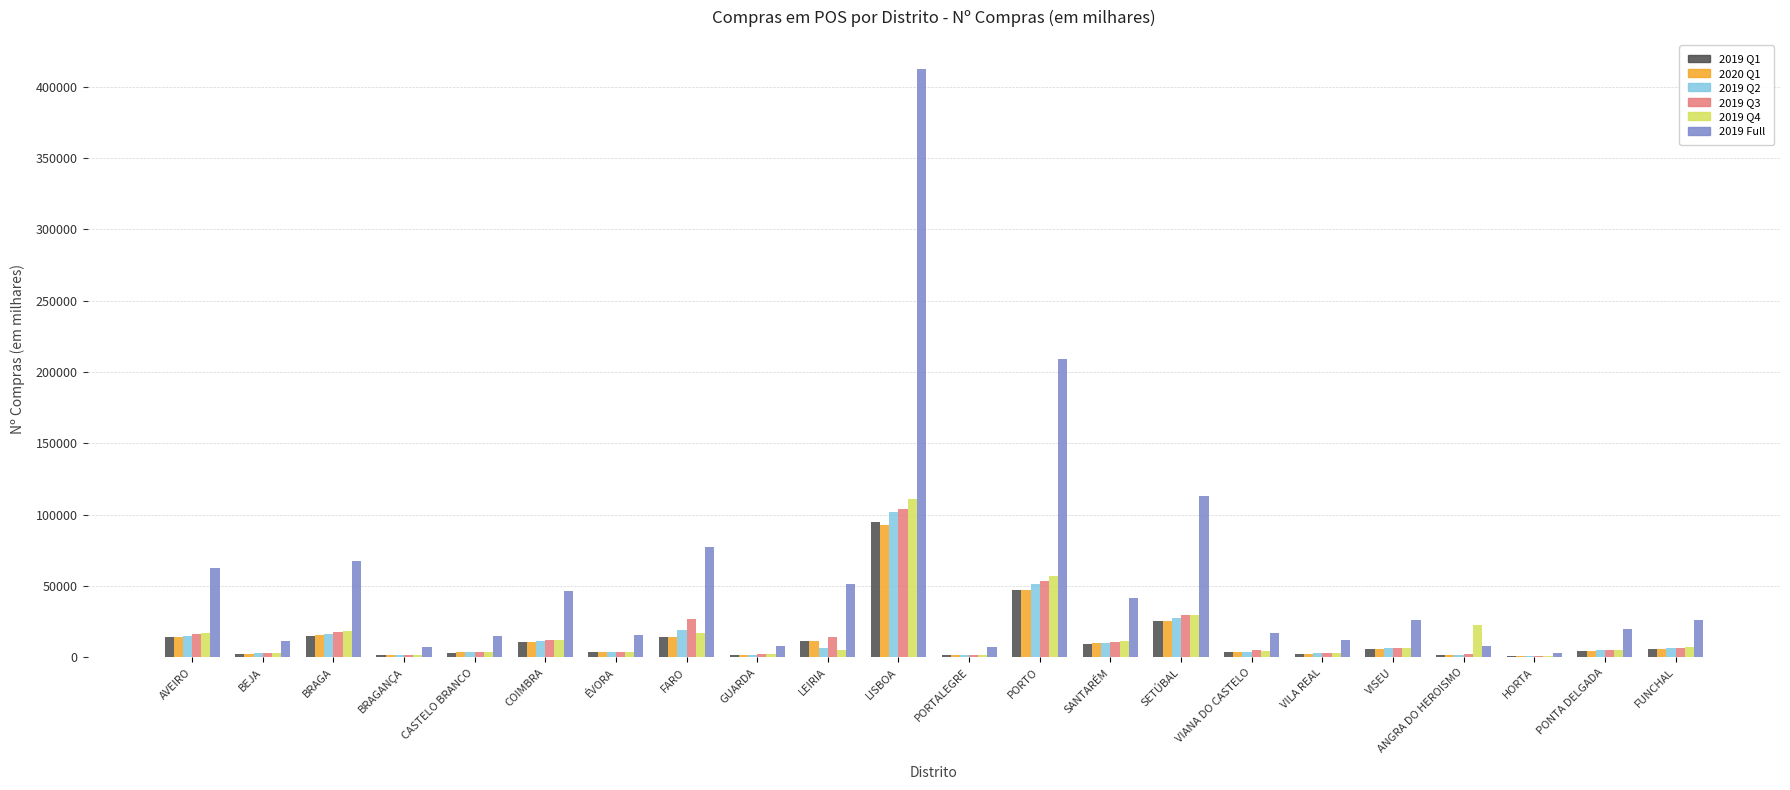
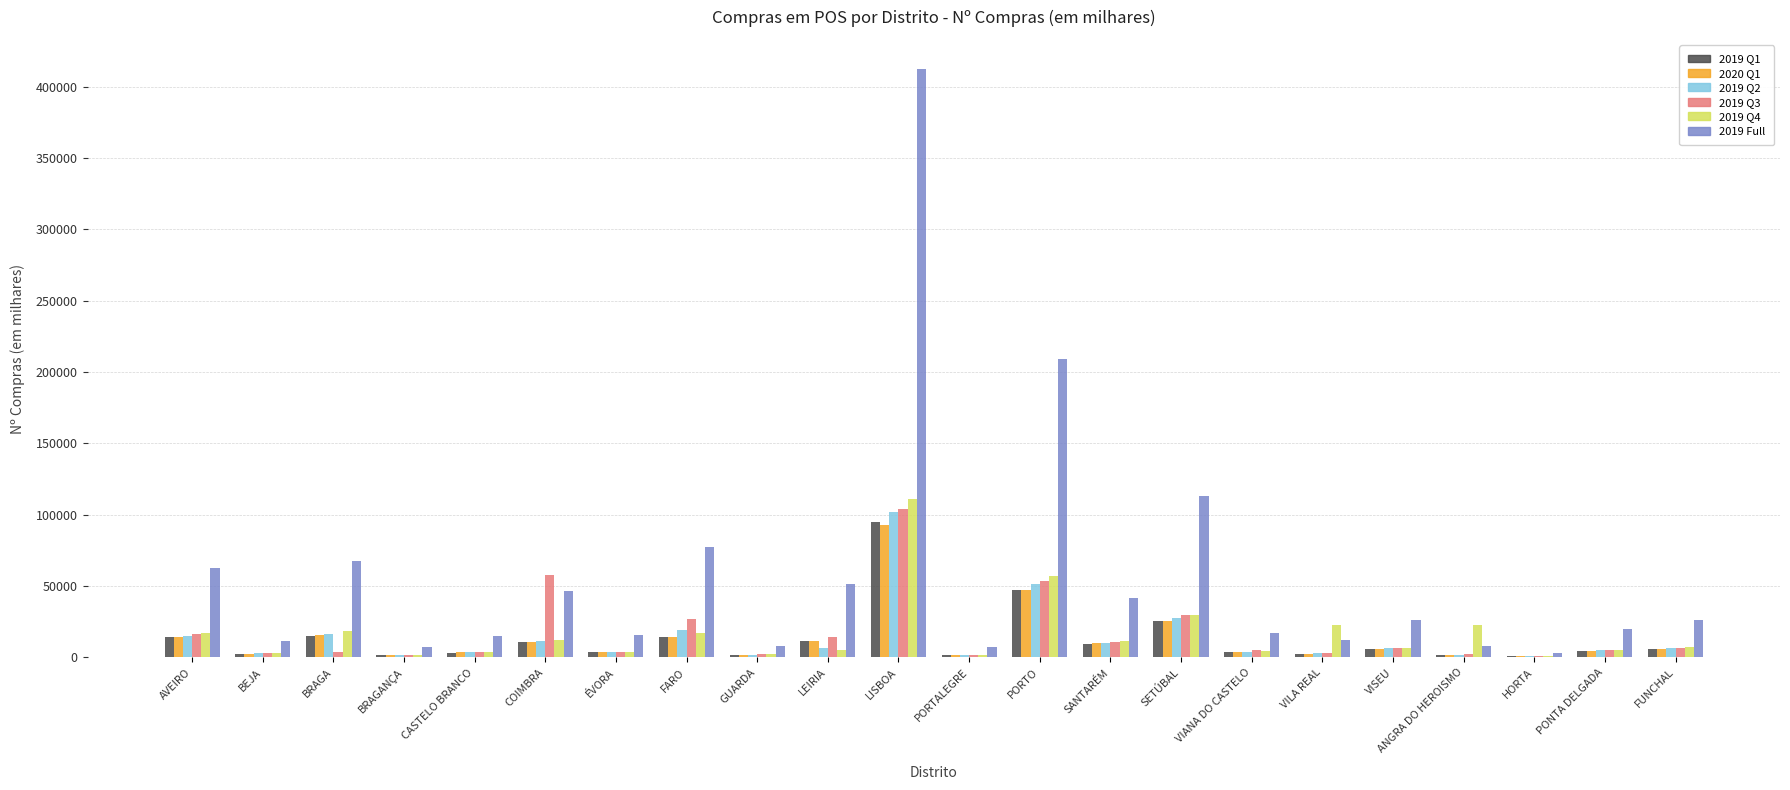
  {
    "2019 Q1": {
      "AVEIRO": 14000,
      "BEJA": 2000,
      "BRAGA": 15000,
      "CASTELO BRANCO": 3000,
      "COIMBRA": 11000,
      "ÉVORA": 4000,
      "FARO": 14000,
      "GUARDA": 2000,
      "LEIRIA": 11000,
      "LISBOA": 95000,
      "PORTO": 47000,
      "SANTARÉM": 9000,
      "SETÚBAL": 25000,
      "VIANA DO CASTELO": 4000,
      "VILA REAL": 3000,
      "VISEU": 6000,
      "ANGRA DO HEROISMO": 2000,
      "PONTA DELGADA": 4000,
      "FUNCHAL": 6000
    },
    "2020 Q1": {
      "AVEIRO": 15000,
      "BEJA": 3000,
      "BRAGA": 16000,
      "CASTELO BRANCO": 4000,
      "COIMBRA": 11000,
      "ÉVORA": 4000,
      "FARO": 14000,
      "GUARDA": 2000,
      "LEIRIA": 12000,
      "LISBOA": 93000,
      "PORTALEGRE": 2000,
      "PORTO": 47000,
      "SANTARÉM": 10000,
      "SETÚBAL": 26000,
      "VIANA DO CASTELO": 4000,
      "VILA REAL": 3000,
      "VISEU": 6000,
      "ANGRA DO HEROISMO": 2000,
      "PONTA DELGADA": 4000,
      "FUNCHAL": 6000
    },
    "2019 Q2": {
      "AVEIRO": 15000,
      "BEJA": 3000,
      "BRAGA": 16000,
      "CASTELO BRANCO": 4000,
      "COIMBRA": 11000,
      "ÉVORA": 4000,
      "FARO": 19000,
      "GUARDA": 2000,
      "LEIRIA": 7000,
      "LISBOA": 102000,
      "PORTALEGRE": 2000,
      "PORTO": 52000,
      "SANTARÉM": 10000,
      "SETÚBAL": 28000,
      "VIANA DO CASTELO": 4000,
      "VILA REAL": 3000,
      "VISEU": 6000,
      "ANGRA DO HEROISMO": 2000,
      "PONTA DELGADA": 5000,
      "FUNCHAL": 6000
    },
    "2019 Q3": {
      "AVEIRO": 16000,
      "BEJA": 3000,
-     "BRAGA": 18000,
+     "BRAGA": 4000,
      "BRAGANÇA": 2000,
      "CASTELO BRANCO": 4000,
-     "COIMBRA": 12000,
+     "COIMBRA": 58000,
      "ÉVORA": 4000,
      "FARO": 27000,
      "GUARDA": 2000,
      "LEIRIA": 14000,
      "LISBOA": 104000,
      "PORTALEGRE": 2000,
      "PORTO": 54000,
      "SANTARÉM": 11000,
      "SETÚBAL": 30000,
      "VIANA DO CASTELO": 5000,
      "VILA REAL": 3000,
      "VISEU": 7000,
      "ANGRA DO HEROISMO": 2000,
      "PONTA DELGADA": 5000,
      "FUNCHAL": 7000
    },
    "2019 Q4": {
      "AVEIRO": 17000,
      "BEJA": 3000,
      "BRAGA": 18000,
      "BRAGANÇA": 2000,
      "CASTELO BRANCO": 4000,
      "COIMBRA": 13000,
      "ÉVORA": 4000,
      "FARO": 17000,
      "GUARDA": 2000,
      "LEIRIA": 5000,
      "LISBOA": 111000,
      "PORTALEGRE": 2000,
      "PORTO": 57000,
      "SANTARÉM": 11000,
      "SETÚBAL": 30000,
      "VIANA DO CASTELO": 4000,
-     "VILA REAL": 3000,
+     "VILA REAL": 23000,
      "VISEU": 7000,
      "ANGRA DO HEROISMO": 23000,
      "PONTA DELGADA": 5000,
      "FUNCHAL": 7000
    },
    "2019 Full": {
      "AVEIRO": 63000,
      "BEJA": 12000,
      "BRAGA": 68000,
      "BRAGANÇA": 7000,
      "CASTELO BRANCO": 15000,
      "COIMBRA": 47000,
      "ÉVORA": 16000,
      "FARO": 77000,
      "GUARDA": 8000,
      "LEIRIA": 51000,
      "LISBOA": 412000,
      "PORTALEGRE": 8000,
      "PORTO": 210000,
      "SANTARÉM": 42000,
      "SETÚBAL": 113000,
      "VIANA DO CASTELO": 17000,
      "VILA REAL": 12000,
      "VISEU": 26000,
      "ANGRA DO HEROISMO": 8000,
      "HORTA": 3000,
      "PONTA DELGADA": 20000,
      "FUNCHAL": 26000
    }
  }
